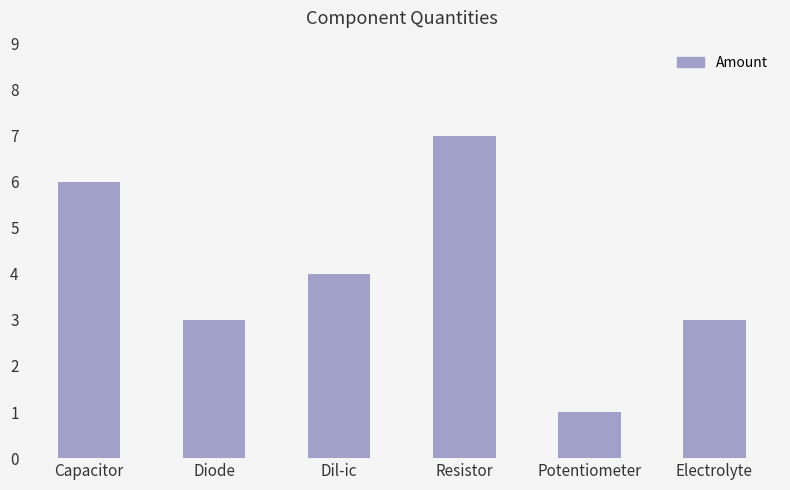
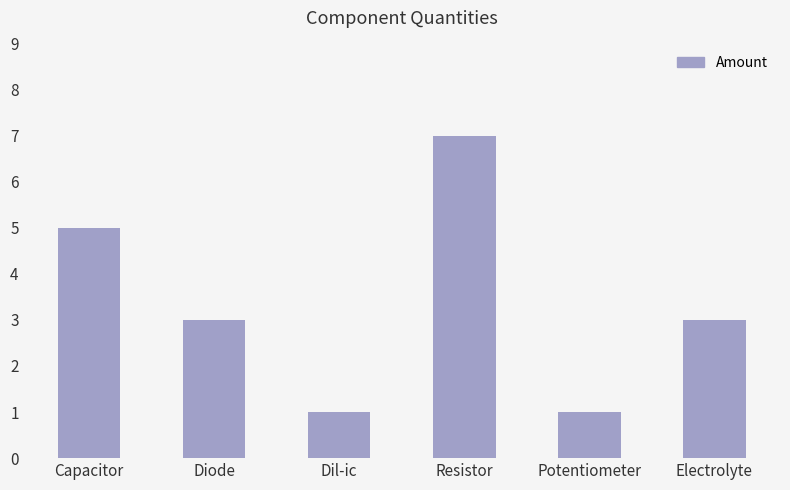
  {
-   "Capacitor": 6,
+   "Capacitor": 5,
    "Diode": 3,
-   "Dil-ic": 4,
+   "Dil-ic": 1,
    "Resistor": 7,
    "Potentiometer": 1,
    "Electrolyte": 3
  }
